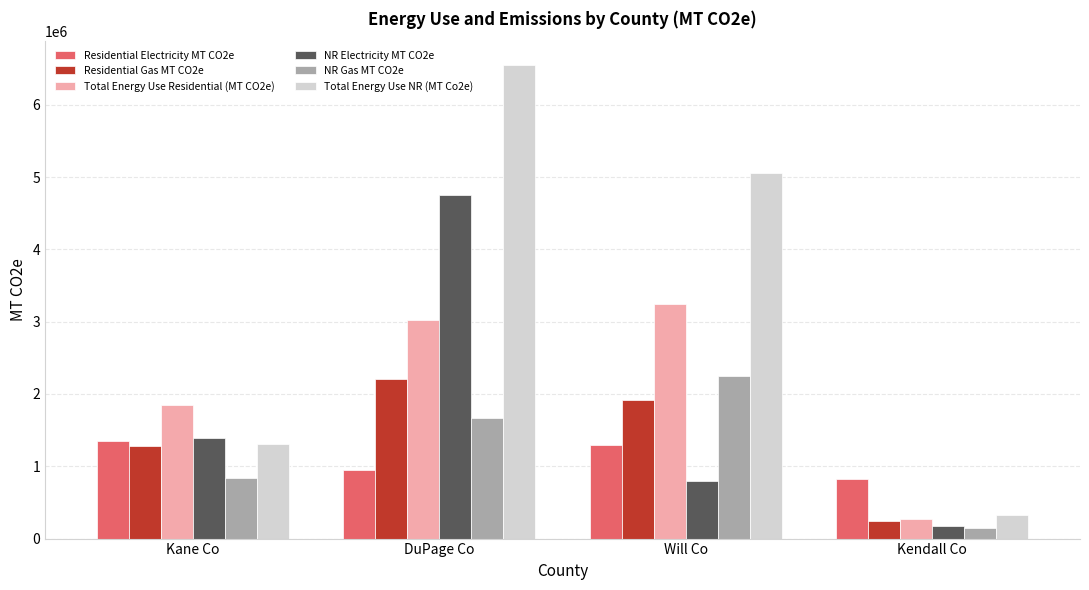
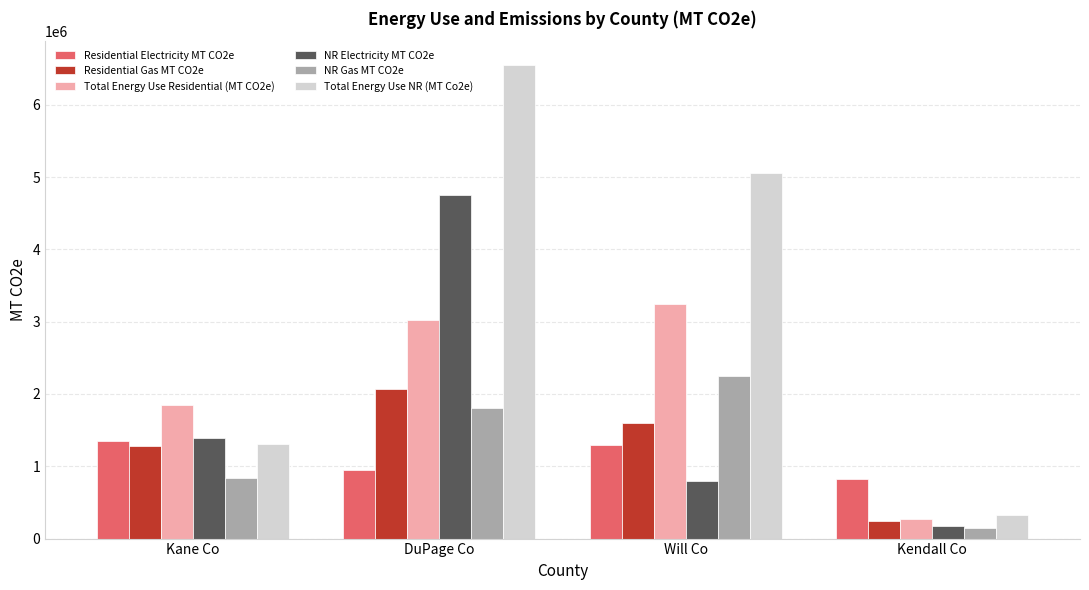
  {
    "Residential Electricity MT CO2e": {
      "Kane Co": 1400000,
      "DuPage Co": 900000,
      "Will Co": 1300000,
      "Kendall Co": 800000
    },
    "Residential Gas MT CO2e": {
      "Kane Co": 1300000,
-     "DuPage Co": 2200000,
-     "Will Co": 1900000,
+     "DuPage Co": 2100000,
+     "Will Co": 1600000,
      "Kendall Co": 200000
    },
    "Total Energy Use Residential (MT CO2e)": {
      "Kane Co": 1800000,
      "DuPage Co": 3000000,
      "Will Co": 3200000,
      "Kendall Co": 300000
    },
    "NR Electricity MT CO2e": {
      "Kane Co": 1400000,
      "DuPage Co": 4800000,
      "Will Co": 800000,
      "Kendall Co": 200000
    },
    "NR Gas MT CO2e": {
      "Kane Co": 800000,
-     "DuPage Co": 1700000,
+     "DuPage Co": 1800000,
      "Will Co": 2300000,
      "Kendall Co": 100000
    },
    "Total Energy Use NR (MT Co2e)": {
      "Kane Co": 1300000,
      "DuPage Co": 6600000,
      "Will Co": 5100000,
      "Kendall Co": 300000
    }
  }
